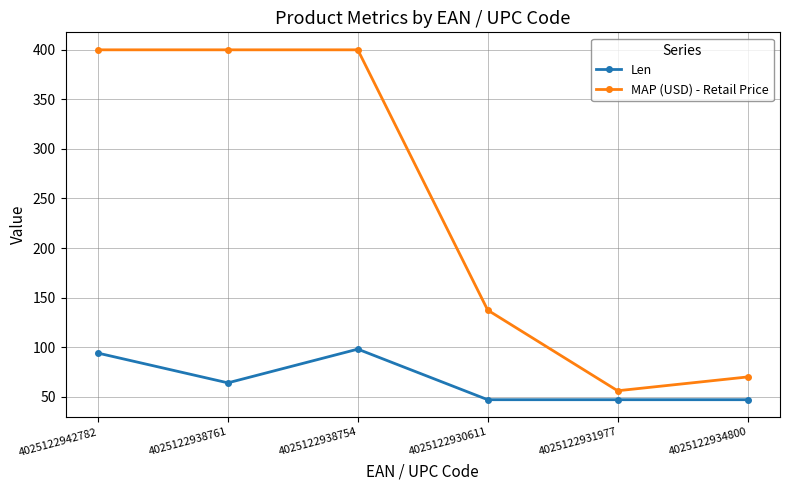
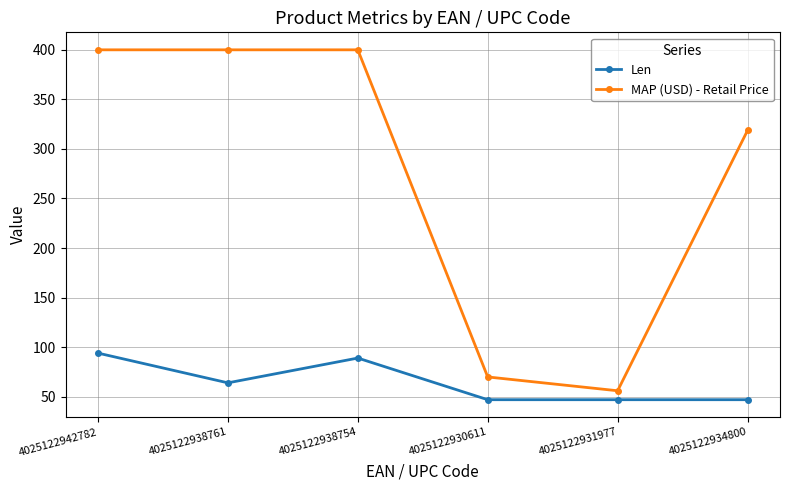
  {
    "Len": {
      "4025122942782": 90,
      "4025122938761": 60,
-     "4025122938754": 100,
+     "4025122938754": 90,
      "4025122930611": 50,
      "4025122931977": 50,
      "4025122934800": 50
    },
    "MAP (USD) - Retail Price": {
      "4025122942782": 400,
      "4025122938761": 400,
      "4025122938754": 400,
-     "4025122930611": 140,
+     "4025122930611": 70,
      "4025122931977": 60,
-     "4025122934800": 70
+     "4025122934800": 320
    }
  }
